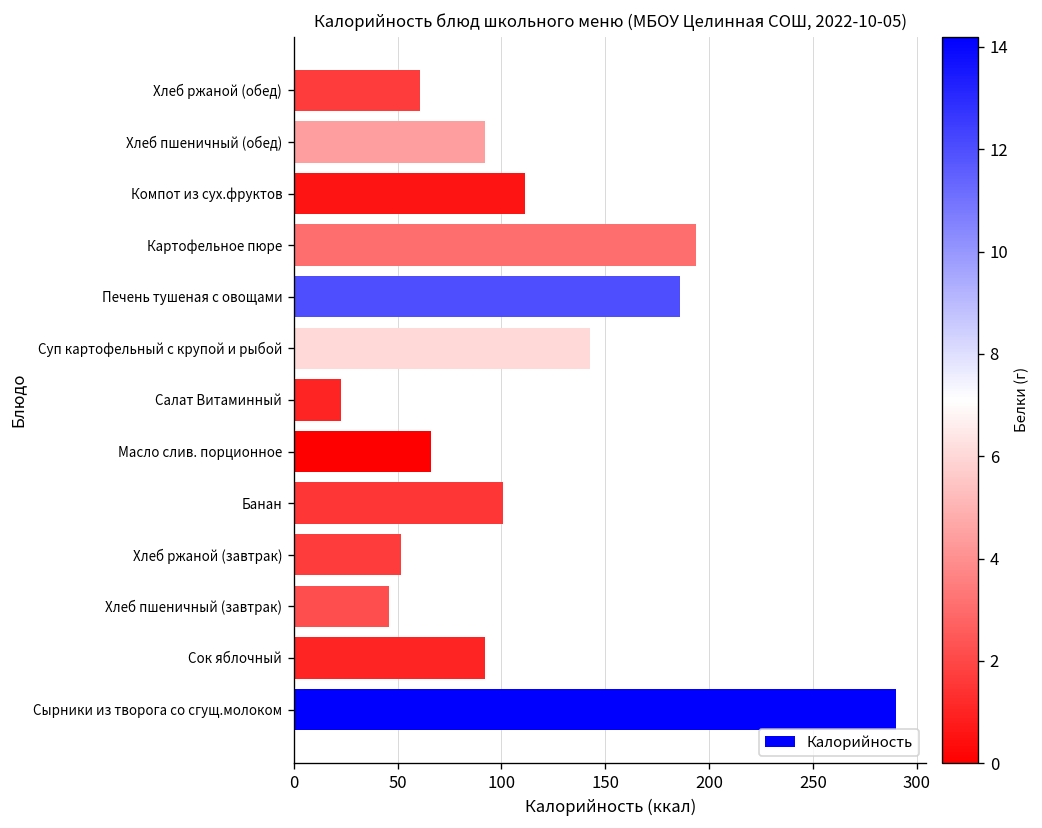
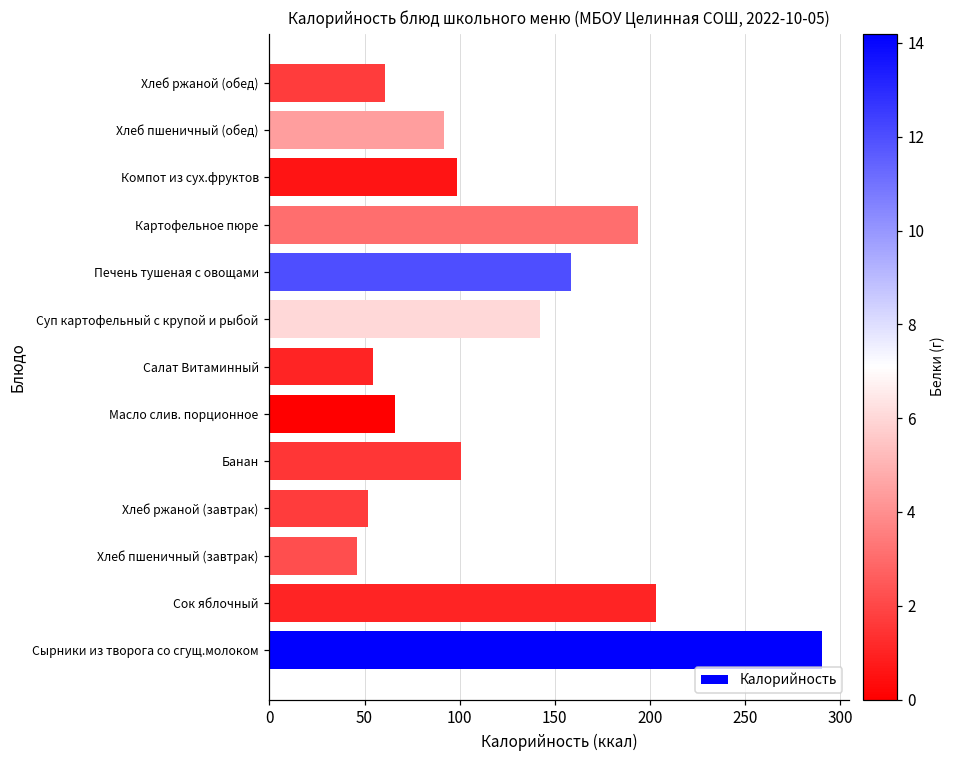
  {
    "Хлеб ржаной (обед)": 61,
    "Хлеб пшеничный (обед)": 92,
-   "Компот из сух.фруктов": 111,
+   "Компот из сух.фруктов": 99,
    "Картофельное пюре": 194,
-   "Печень тушеная с овощами": 186,
+   "Печень тушеная с овощами": 158,
    "Суп картофельный с крупой и рыбой": 142,
-   "Салат Витаминный": 22,
+   "Салат Витаминный": 54,
    "Масло слив. порционное": 66,
    "Банан": 101,
    "Хлеб ржаной (завтрак)": 52,
    "Хлеб пшеничный (завтрак)": 46,
-   "Сок яблочный": 92,
+   "Сок яблочный": 203,
    "Сырники из творога со сгущ.молоком": 290
  }
